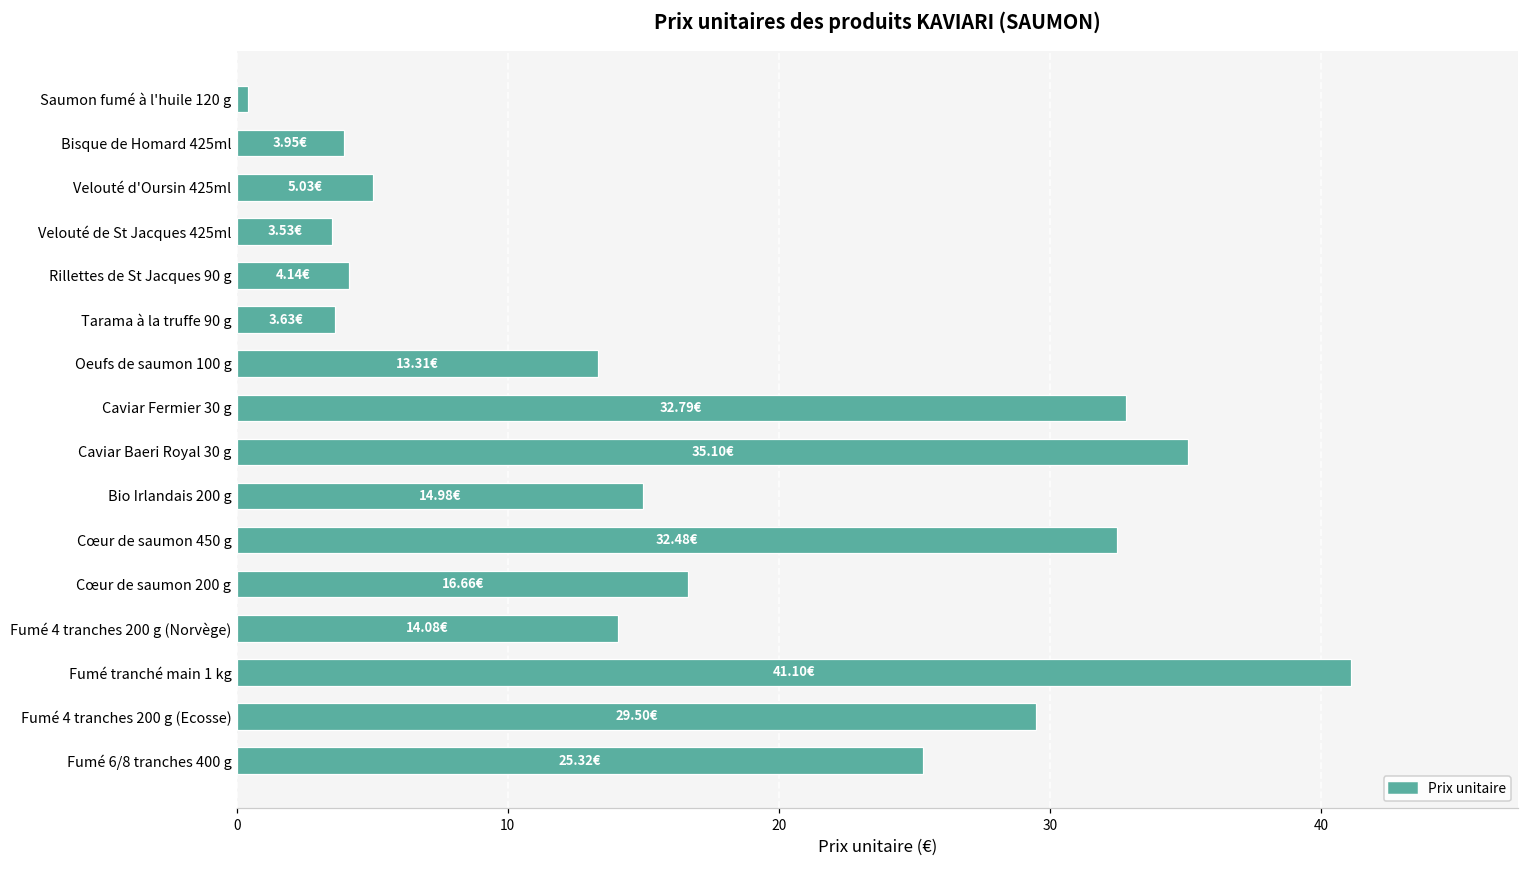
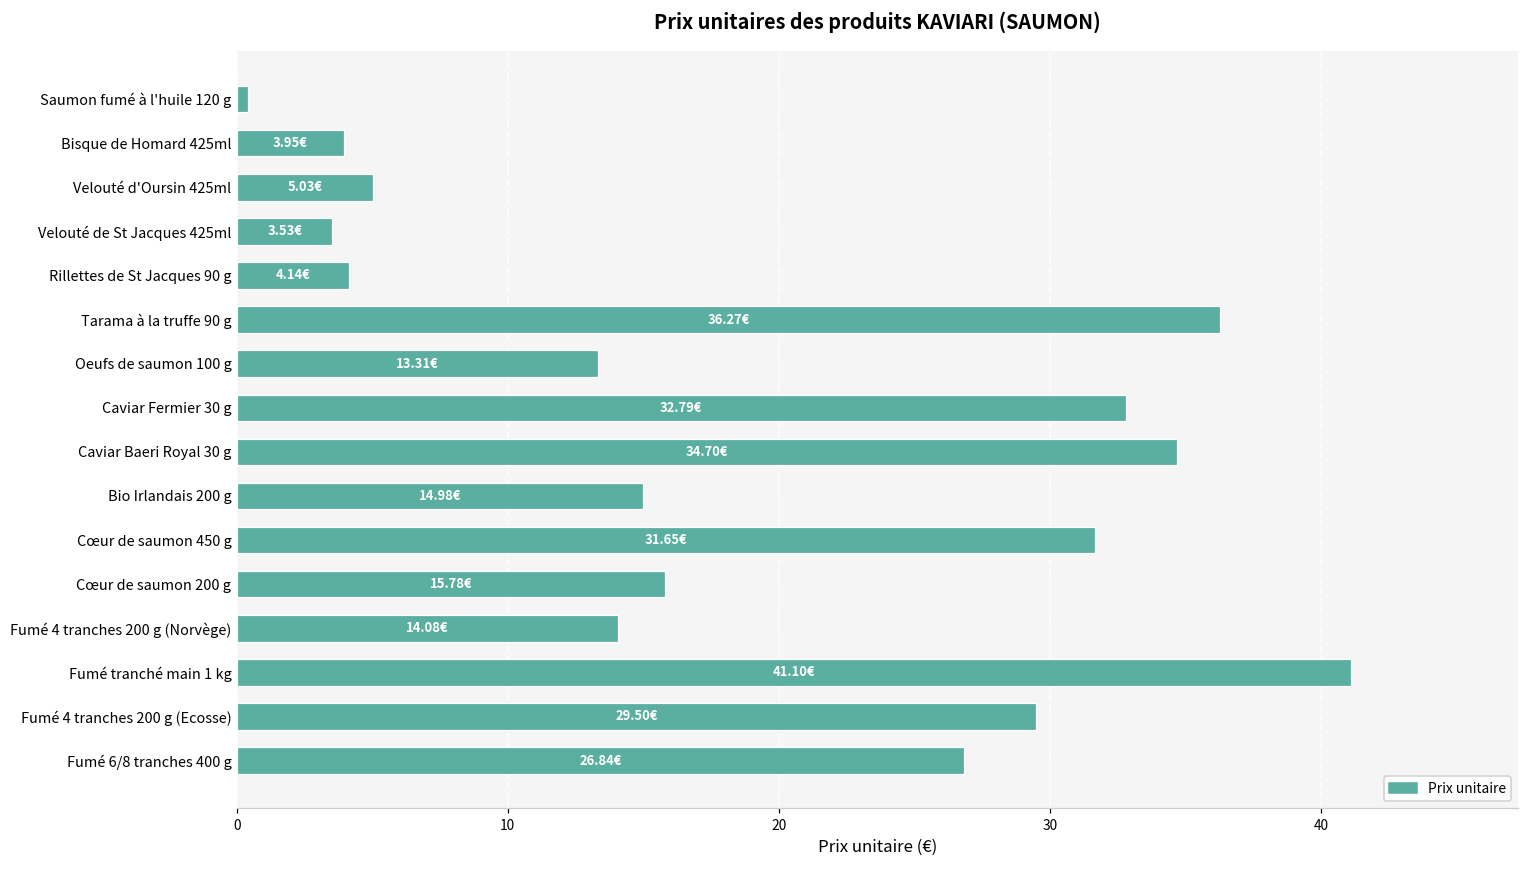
  {
    "Bisque de Homard 425ml": "3.95€",
    "Velouté d'Oursin 425ml": "5.03€",
    "Velouté de St Jacques 425ml": "3.53€",
    "Rillettes de St Jacques 90 g": "4.14€",
-   "Tarama à la truffe 90 g": "3.63€",
+   "Tarama à la truffe 90 g": "36.27€",
    "Oeufs de saumon 100 g": "13.31€",
    "Caviar Fermier 30 g": "32.79€",
-   "Caviar Baeri Royal 30 g": "35.10€",
+   "Caviar Baeri Royal 30 g": "34.70€",
    "Bio Irlandais 200 g": "14.98€",
-   "Cœur de saumon 450 g": "32.48€",
-   "Cœur de saumon 200 g": "16.66€",
+   "Cœur de saumon 450 g": "31.65€",
+   "Cœur de saumon 200 g": "15.78€",
    "Fumé 4 tranches 200 g (Norvège)": "14.08€",
    "Fumé tranché main 1 kg": "41.10€",
    "Fumé 4 tranches 200 g (Ecosse)": "29.50€",
-   "Fumé 6/8 tranches 400 g": "25.32€"
+   "Fumé 6/8 tranches 400 g": "26.84€"
  }
